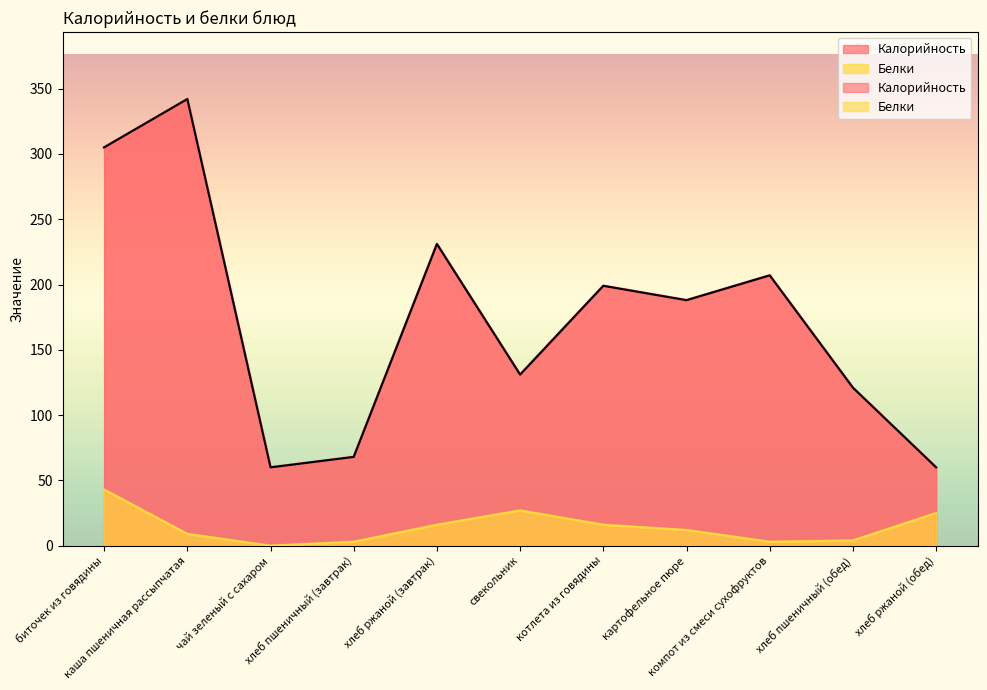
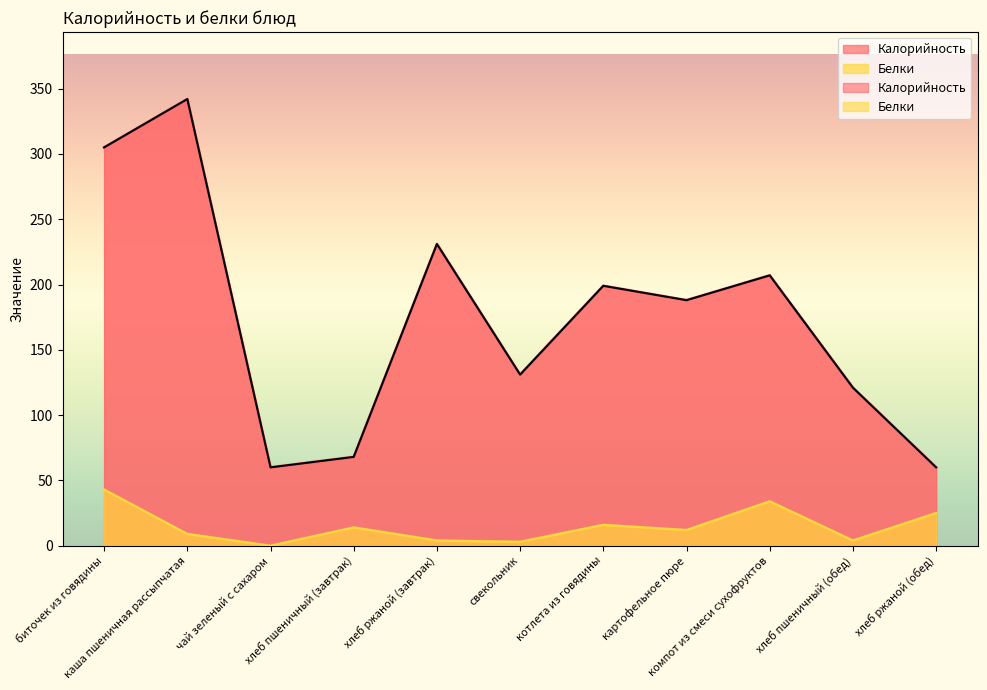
  {
    "Калорийность": {
      "биточек из говядины": 305,
      "каша пшеничная рассыпчатая": 342,
      "чай зеленый с сахаром": 60,
      "хлеб пшеничный (завтрак)": 68,
      "хлеб ржаной (завтрак)": 231,
      "свекольник": 131,
      "котлета из говядины": 199,
      "картофельное пюре": 188,
      "компот из смеси сухофруктов": 207,
      "хлеб пшеничный (обед)": 121,
      "хлеб ржаной (обед)": 60
    },
    "Белки": {
      "биточек из говядины": 43,
      "каша пшеничная рассыпчатая": 9,
      "чай зеленый с сахаром": 0,
-     "хлеб пшеничный (завтрак)": 3,
-     "хлеб ржаной (завтрак)": 16,
-     "свекольник": 27,
+     "хлеб пшеничный (завтрак)": 14,
+     "хлеб ржаной (завтрак)": 4,
+     "свекольник": 3,
      "котлета из говядины": 16,
      "картофельное пюре": 12,
-     "компот из смеси сухофруктов": 3,
+     "компот из смеси сухофруктов": 34,
      "хлеб пшеничный (обед)": 4,
      "хлеб ржаной (обед)": 25
    }
  }
